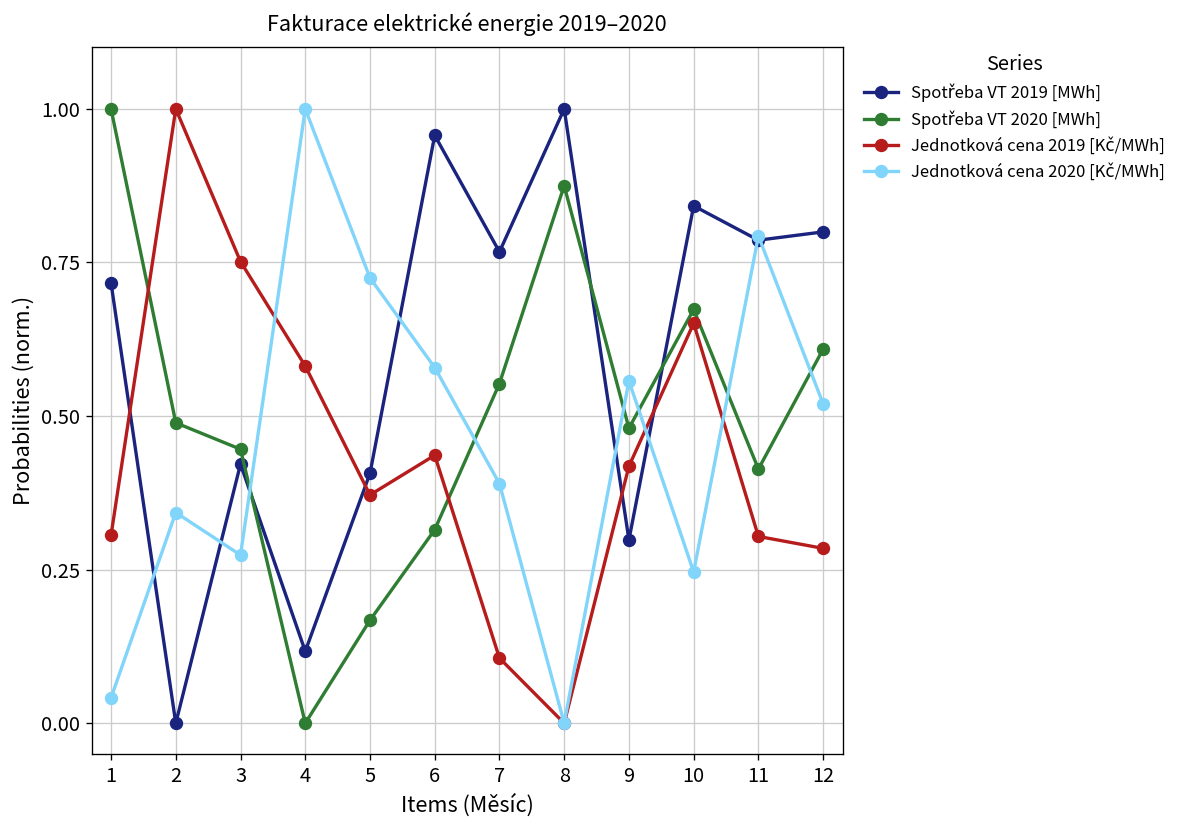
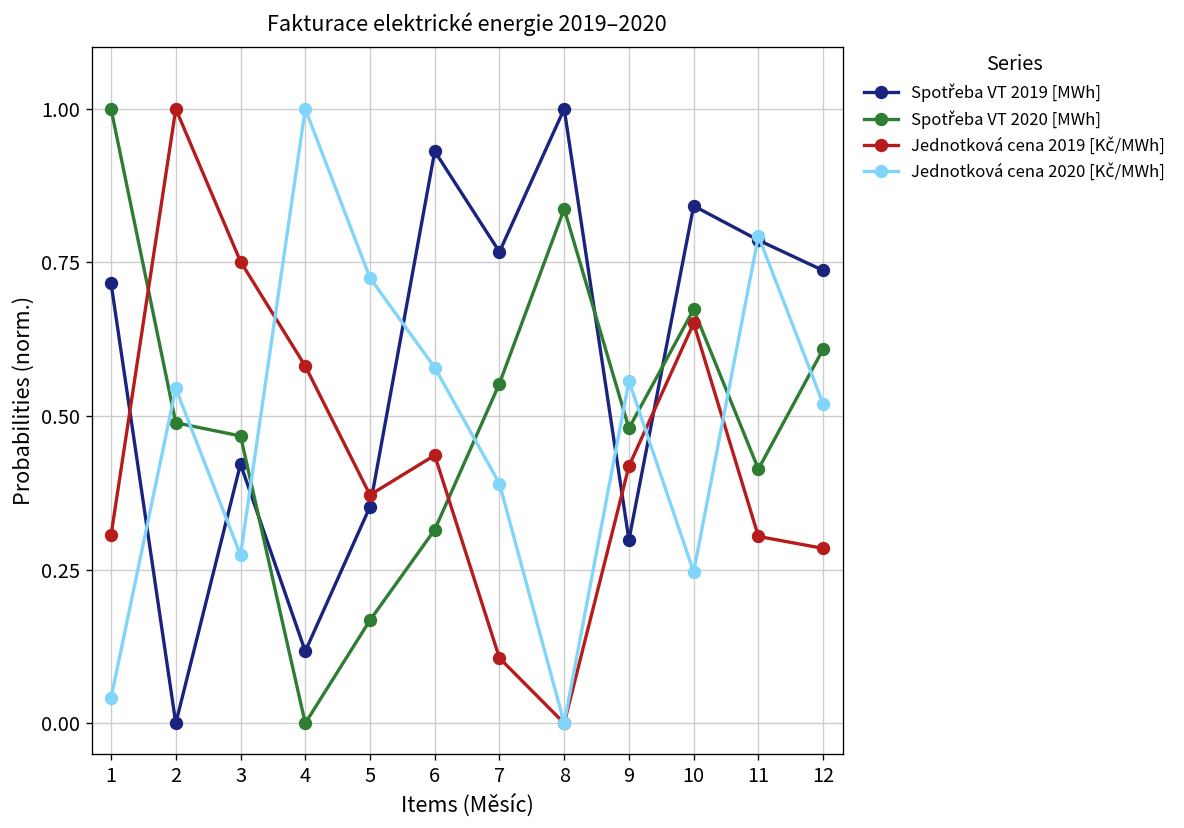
  {
    "Spotřeba VT 2019 [MWh]": {
      "1": 0.72,
      "2": 0.00,
      "3": 0.42,
      "4": 0.12,
-     "5": 0.41,
-     "6": 0.96,
+     "5": 0.35,
+     "6": 0.93,
      "7": 0.77,
      "8": 1.00,
      "9": 0.30,
      "10": 0.84,
      "11": 0.79,
-     "12": 0.80
+     "12": 0.74
    },
    "Spotřeba VT 2020 [MWh]": {
      "1": 1.00,
      "2": 0.49,
-     "3": 0.45,
+     "3": 0.47,
      "4": 0.00,
      "5": 0.17,
      "6": 0.32,
      "7": 0.55,
-     "8": 0.87,
+     "8": 0.84,
      "9": 0.48,
      "10": 0.67,
      "11": 0.41,
      "12": 0.61
    },
    "Jednotková cena 2019 [Kč/MWh]": {
      "1": 0.31,
      "2": 1.00,
      "3": 0.75,
      "4": 0.58,
      "5": 0.37,
      "6": 0.44,
      "7": 0.11,
      "9": 0.42,
      "10": 0.65,
      "11": 0.30,
      "12": 0.28
    },
    "Jednotková cena 2020 [Kč/MWh]": {
      "1": 0.04,
-     "2": 0.34,
+     "2": 0.55,
      "3": 0.27,
      "4": 1.00,
      "5": 0.72,
      "6": 0.58,
      "7": 0.39,
      "9": 0.56,
      "10": 0.25,
      "11": 0.79,
      "12": 0.52
    }
  }
